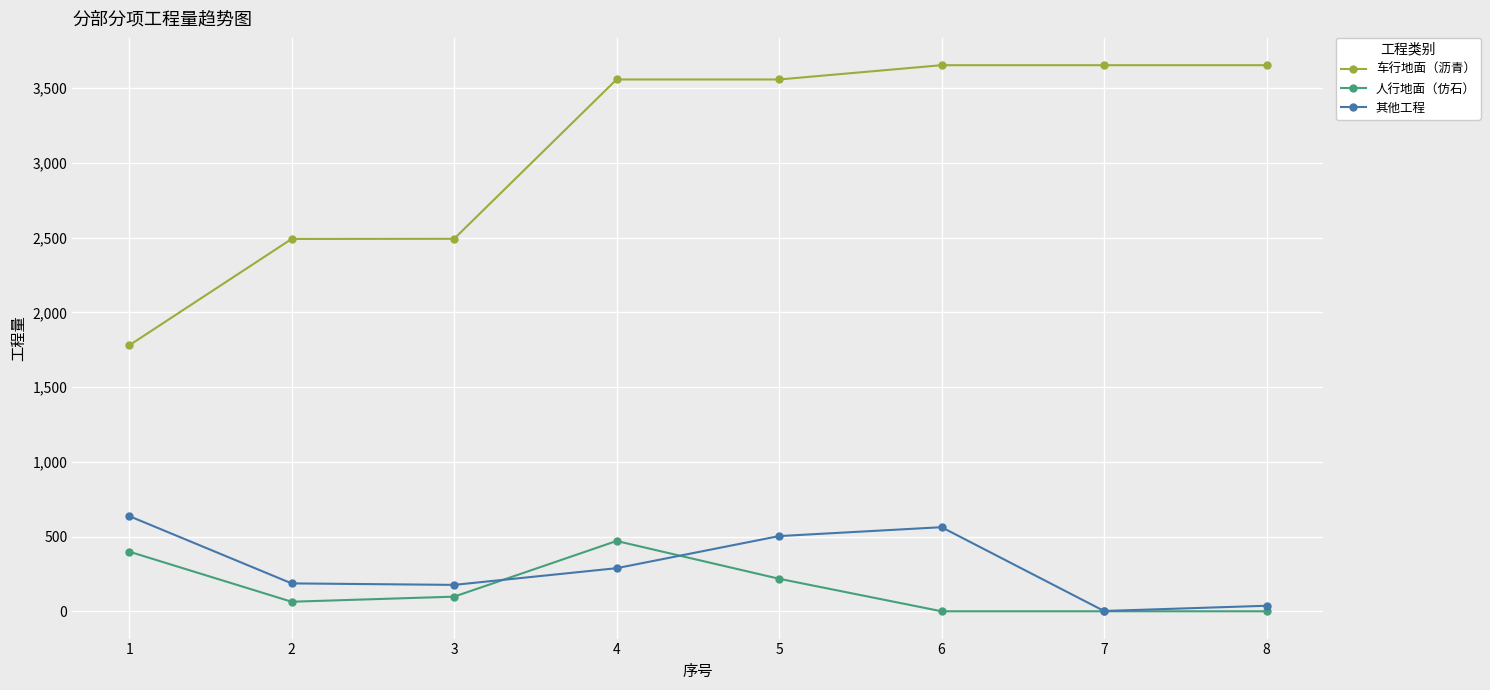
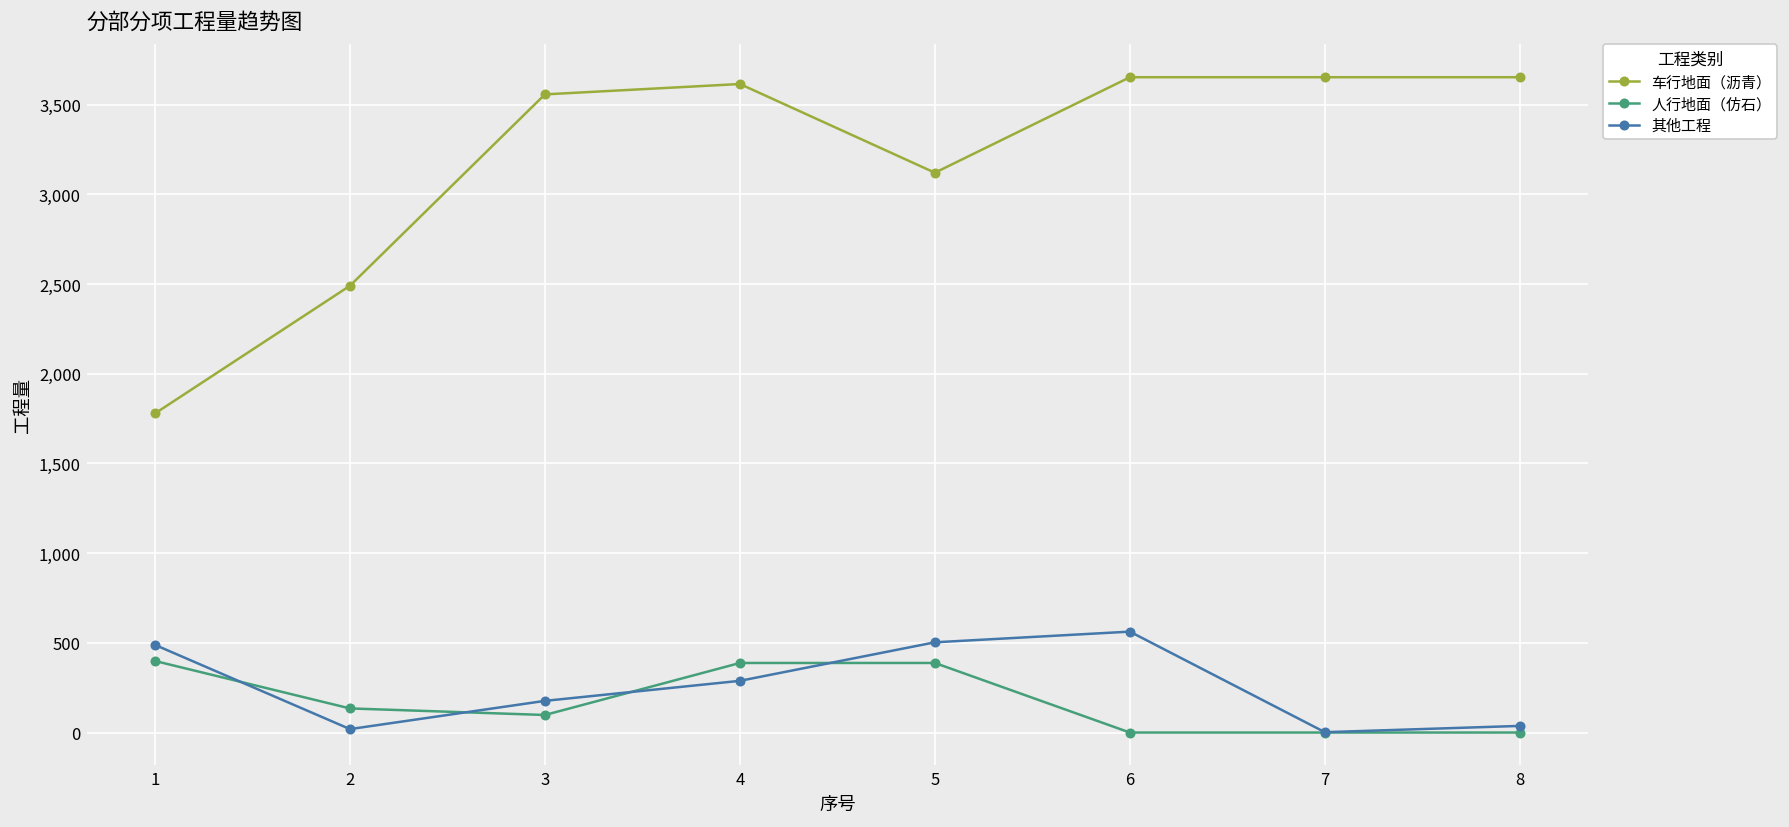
  {
    "车行地面（沥青）": {
      "1": "1,780",
      "2": "2,490",
-     "3": "2,490",
-     "4": "3,560",
-     "5": "3,560",
+     "3": "3,560",
+     "4": "3,620",
+     "5": "3,120",
      "6": "3,650",
      "7": "3,650",
      "8": "3,650"
    },
    "人行地面（仿石）": {
      "1": "400",
-     "2": "60",
+     "2": "130",
      "3": "100",
-     "4": "470",
-     "5": "220",
+     "4": "390",
+     "5": "390",
      "6": "0",
      "8": "0"
    },
    "其他工程": {
-     "1": "640",
-     "2": "190",
+     "1": "490",
+     "2": "20",
      "3": "180",
      "4": "290",
      "5": "500",
      "6": "560",
      "8": "40"
    }
  }
